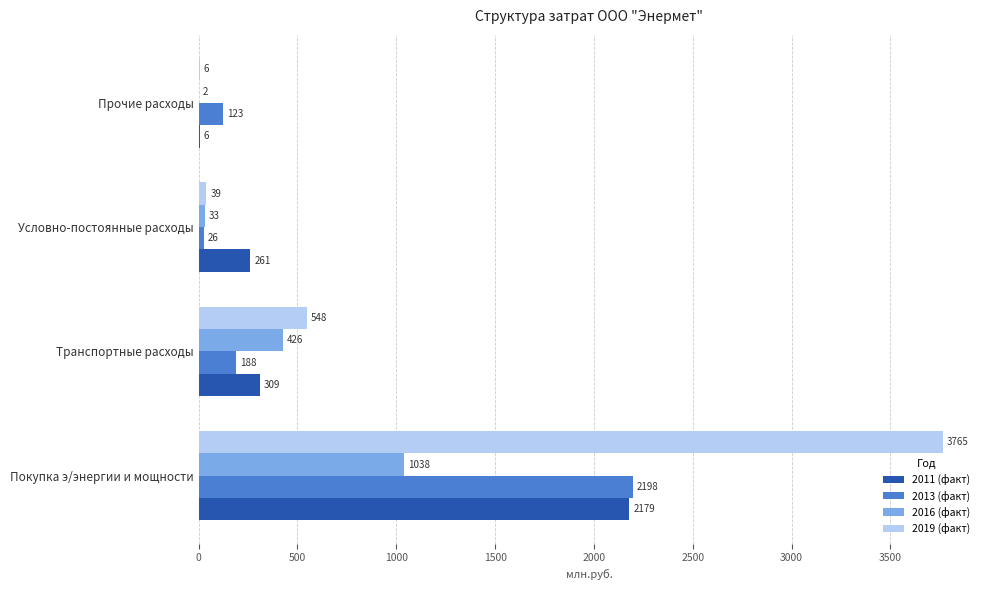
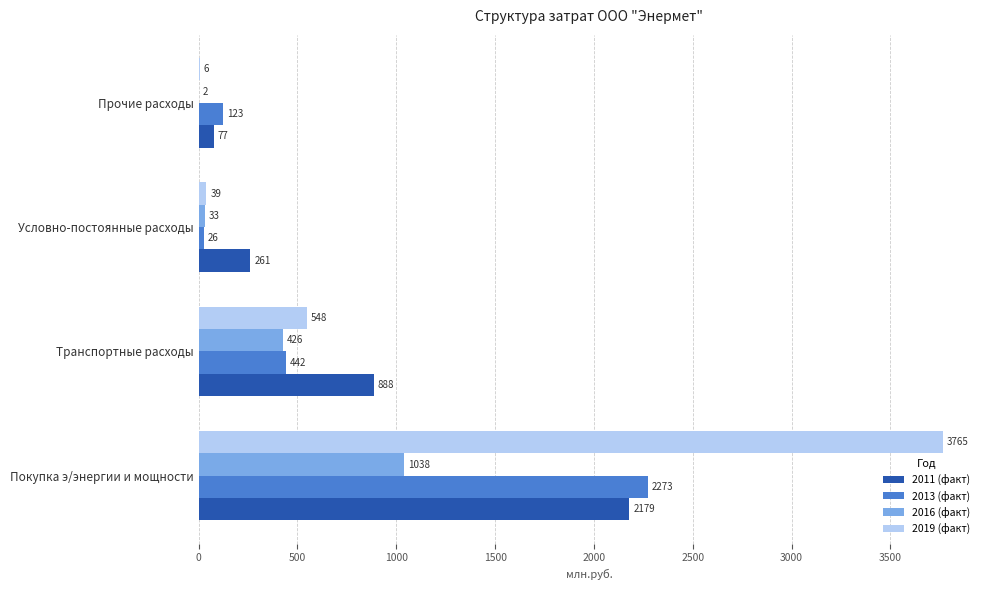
  {
    "2011 (факт)": {
-     "Прочие расходы": 6,
+     "Прочие расходы": 77,
      "Условно-постоянные расходы": 261,
-     "Транспортные расходы": 309,
+     "Транспортные расходы": 888,
      "Покупка э/энергии и мощности": 2179
    },
    "2013 (факт)": {
      "Прочие расходы": 123,
      "Условно-постоянные расходы": 26,
-     "Транспортные расходы": 188,
-     "Покупка э/энергии и мощности": 2198
+     "Транспортные расходы": 442,
+     "Покупка э/энергии и мощности": 2273
    },
    "2016 (факт)": {
      "Прочие расходы": 2,
      "Условно-постоянные расходы": 33,
      "Транспортные расходы": 426,
      "Покупка э/энергии и мощности": 1038
    },
    "2019 (факт)": {
      "Прочие расходы": 6,
      "Условно-постоянные расходы": 39,
      "Транспортные расходы": 548,
      "Покупка э/энергии и мощности": 3765
    }
  }
